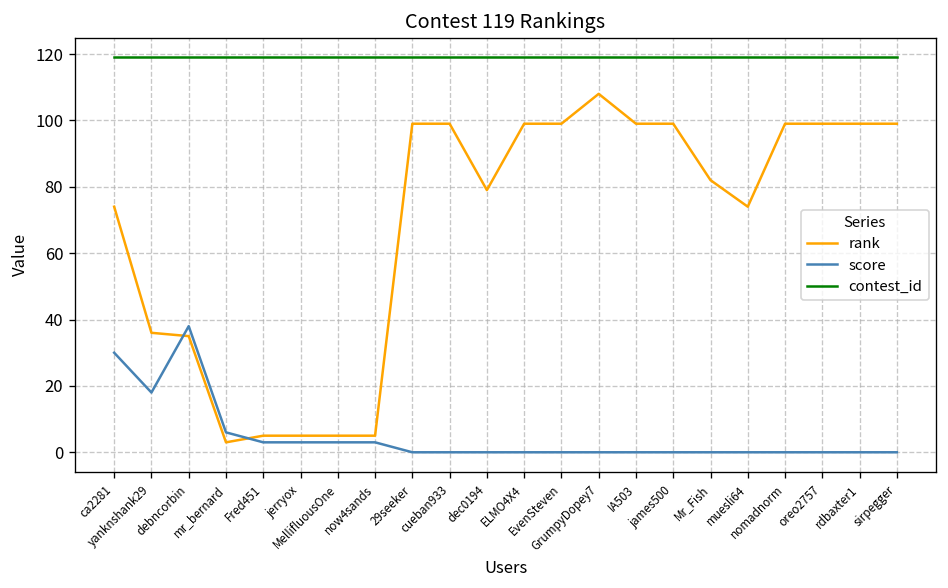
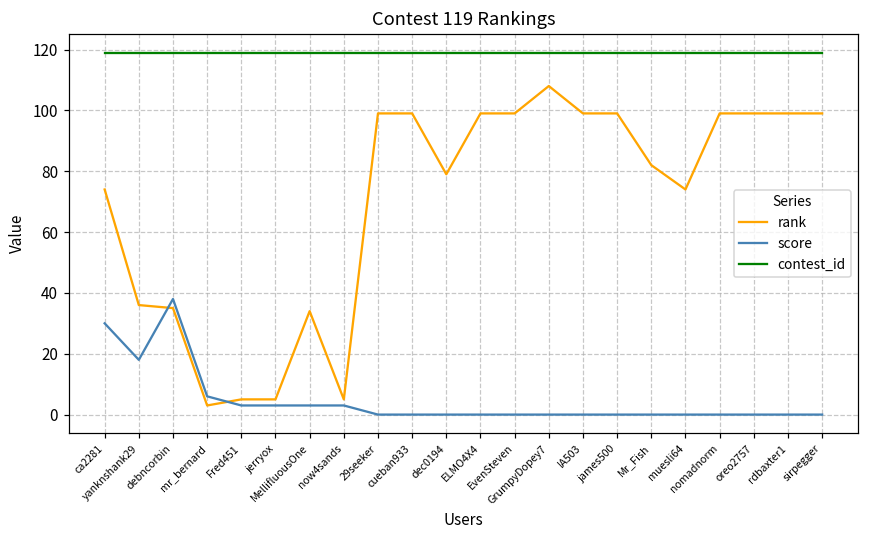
  {
    "rank": {
      "ca2281": 74,
      "yanknshank29": 36,
      "debncorbin": 35,
      "mr_bernard": 3,
      "Fred451": 5,
      "jerryox": 5,
-     "MellifluousOne": 5,
+     "MellifluousOne": 34,
      "now4sands": 5,
      "29seeker": 99,
      "cueban933": 99,
      "dec0194": 79,
      "ELMO4X4": 99,
      "EvenSteven": 99,
      "GrumpyDopey7": 108,
      "IA503": 99,
      "james500": 99,
      "Mr_Fish": 82,
      "muesli64": 74,
      "nomadnorm": 99,
      "oreo2757": 99,
      "rdbaxter1": 99,
      "sirpegger": 99
    },
    "score": {
      "ca2281": 30,
      "yanknshank29": 18,
      "debncorbin": 38,
      "mr_bernard": 6,
      "Fred451": 3,
      "jerryox": 3,
      "MellifluousOne": 3,
      "now4sands": 3,
      "29seeker": 0,
      "cueban933": 0,
      "dec0194": 0,
      "ELMO4X4": 0,
      "EvenSteven": 0,
      "GrumpyDopey7": 0,
      "IA503": 0,
      "james500": 0,
      "Mr_Fish": 0,
      "muesli64": 0,
      "nomadnorm": 0,
      "oreo2757": 0,
      "rdbaxter1": 0,
      "sirpegger": 0
    },
    "contest_id": {
      "ca2281": 119,
      "yanknshank29": 119,
      "debncorbin": 119,
      "mr_bernard": 119,
      "Fred451": 119,
      "jerryox": 119,
      "MellifluousOne": 119,
      "now4sands": 119,
      "29seeker": 119,
      "cueban933": 119,
      "dec0194": 119,
      "ELMO4X4": 119,
      "EvenSteven": 119,
      "GrumpyDopey7": 119,
      "IA503": 119,
      "james500": 119,
      "Mr_Fish": 119,
      "muesli64": 119,
      "nomadnorm": 119,
      "oreo2757": 119,
      "rdbaxter1": 119,
      "sirpegger": 119
    }
  }
